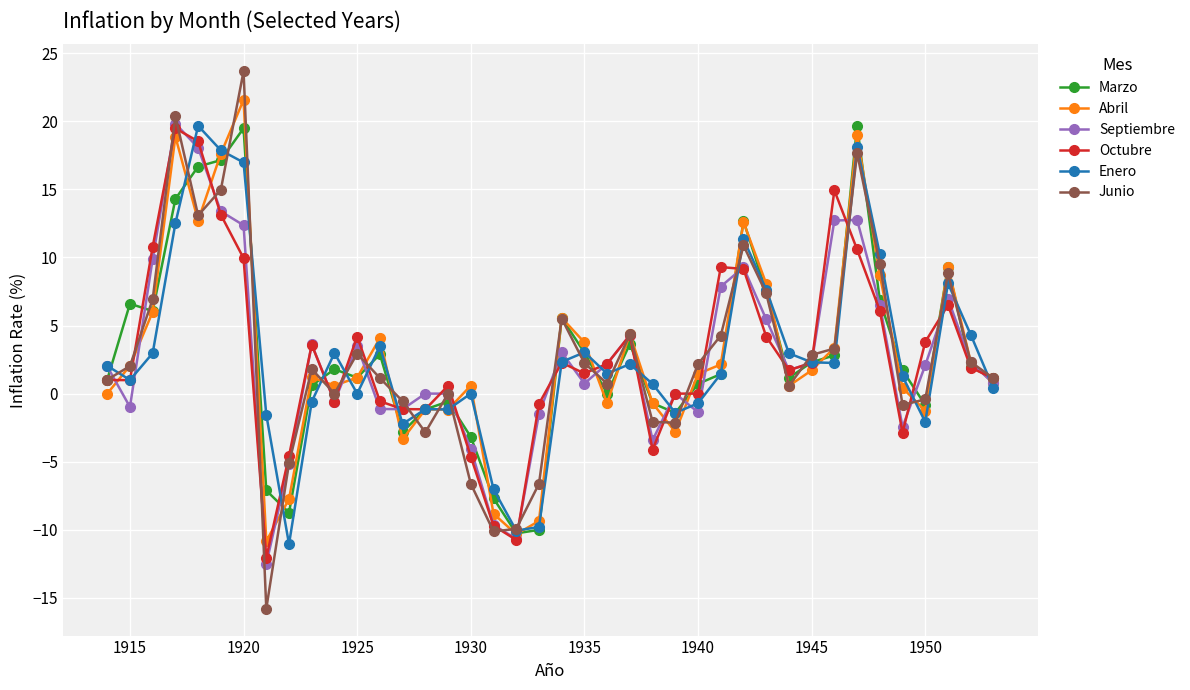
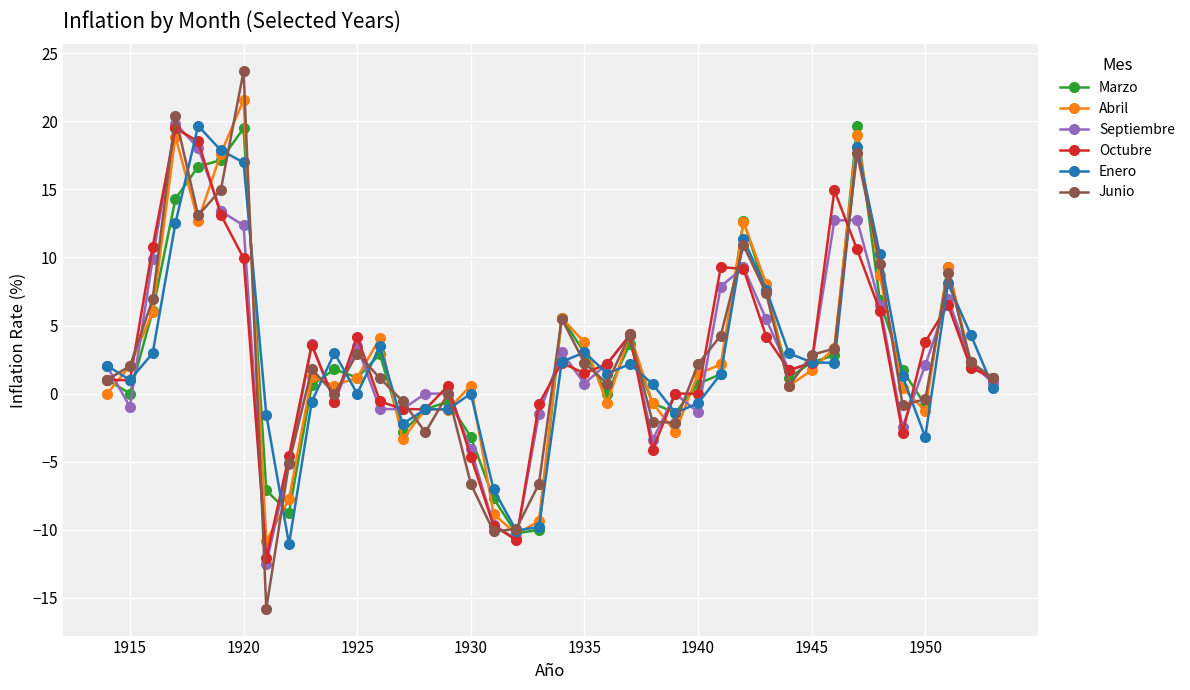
  {
    "Marzo": {
-     "1915": 6.6,
+     "1915": 0.0,
      "1920": 19.5,
      "1930": -3.2,
      "1940": 0.7,
      "1950": -0.8
    },
    "Abril": {
      "1920": 21.6,
      "1930": 0.6,
      "1935": 3.8,
      "1940": 1.5,
      "1945": 1.7,
      "1950": -1.3
    },
    "Septiembre": {
      "1915": -1.0,
      "1920": 12.4,
      "1925": 3.5,
      "1930": -4.1,
      "1935": 0.7,
      "1940": -1.4,
      "1950": 2.1
    },
    "Octubre": {
      "1920": 9.9,
      "1925": 4.2,
      "1930": -4.6,
      "1935": 1.5,
      "1940": 0.0,
      "1950": 3.8
    },
    "Enero": {
      "1920": 17.0,
      "1925": 0.0,
      "1930": 0.0,
      "1940": -0.7,
-     "1950": -2.1
+     "1950": -3.2
    },
    "Junio": {
      "1920": 23.7,
      "1925": 2.9,
      "1930": -6.6,
      "1935": 2.2,
      "1940": 2.2,
      "1945": 2.8,
      "1950": -0.4
    }
  }
